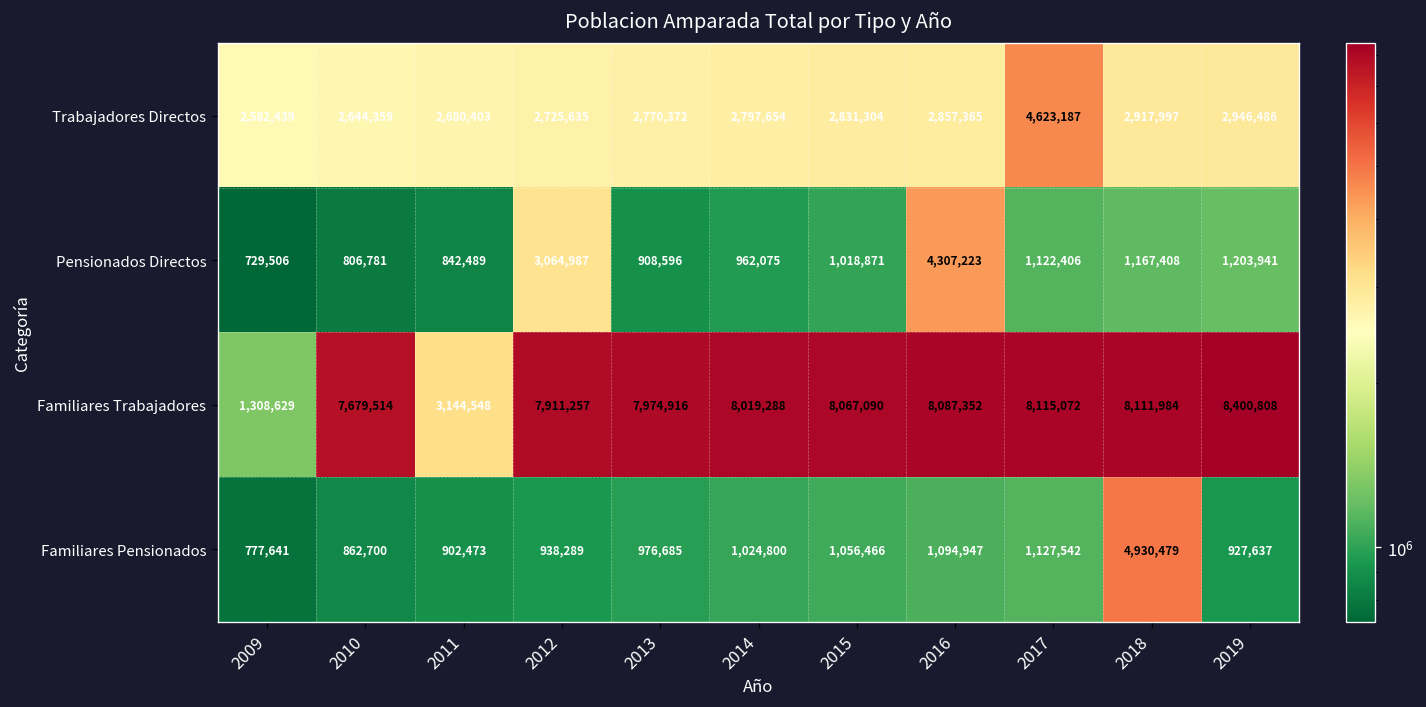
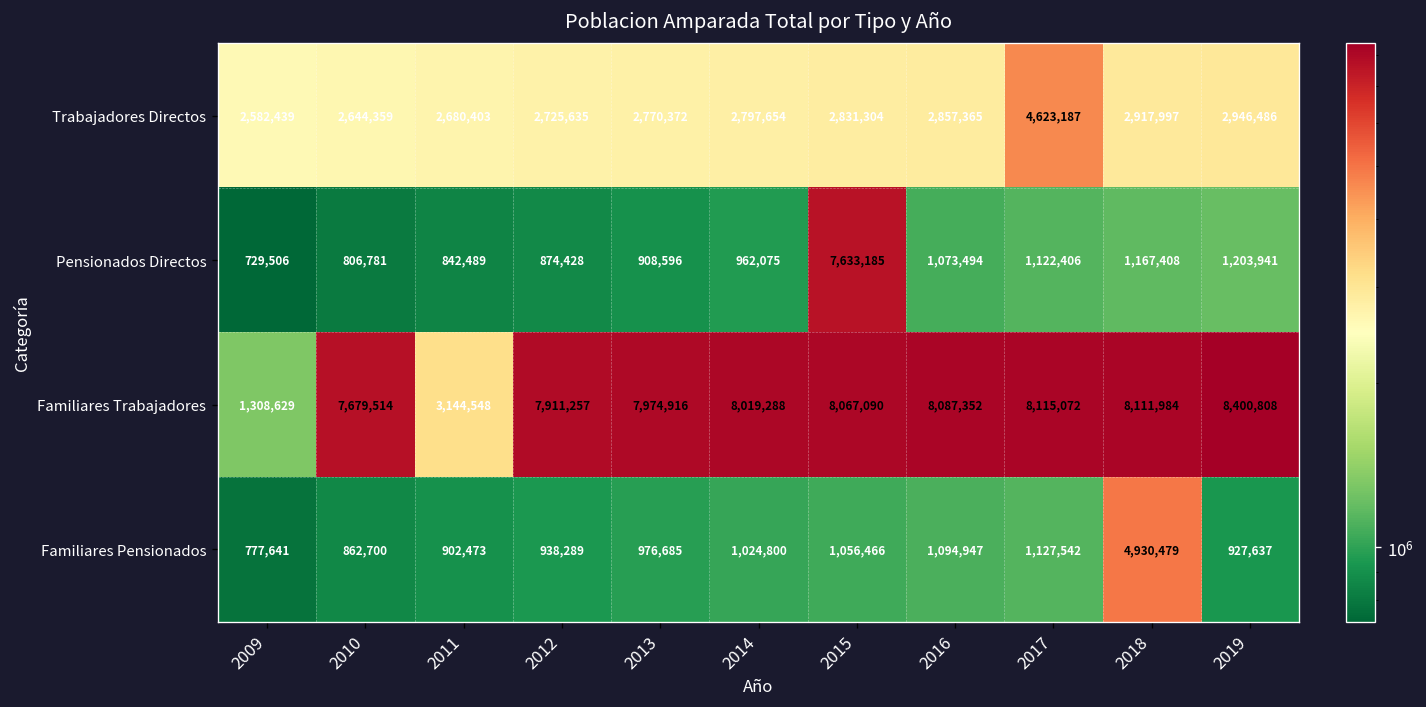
  {
    "Trabajadores Directos": {
      "2009": "2,582,439",
      "2010": "2,644,359",
      "2011": "2,680,403",
      "2012": "2,725,635",
      "2013": "2,770,372",
      "2014": "2,797,654",
      "2015": "2,831,304",
      "2016": "2,857,365",
      "2017": "4,623,187",
      "2018": "2,917,997",
      "2019": "2,946,486"
    },
    "Pensionados Directos": {
      "2009": "729,506",
      "2010": "806,781",
      "2011": "842,489",
-     "2012": "3,064,987",
+     "2012": "874,428",
      "2013": "908,596",
      "2014": "962,075",
-     "2015": "1,018,871",
-     "2016": "4,307,223",
+     "2015": "7,633,185",
+     "2016": "1,073,494",
      "2017": "1,122,406",
      "2018": "1,167,408",
      "2019": "1,203,941"
    },
    "Familiares Trabajadores": {
      "2009": "1,308,629",
      "2010": "7,679,514",
      "2011": "3,144,548",
      "2012": "7,911,257",
      "2013": "7,974,916",
      "2014": "8,019,288",
      "2015": "8,067,090",
      "2016": "8,087,352",
      "2017": "8,115,072",
      "2018": "8,111,984",
      "2019": "8,400,808"
    },
    "Familiares Pensionados": {
      "2009": "777,641",
      "2010": "862,700",
      "2011": "902,473",
      "2012": "938,289",
      "2013": "976,685",
      "2014": "1,024,800",
      "2015": "1,056,466",
      "2016": "1,094,947",
      "2017": "1,127,542",
      "2018": "4,930,479",
      "2019": "927,637"
    }
  }
